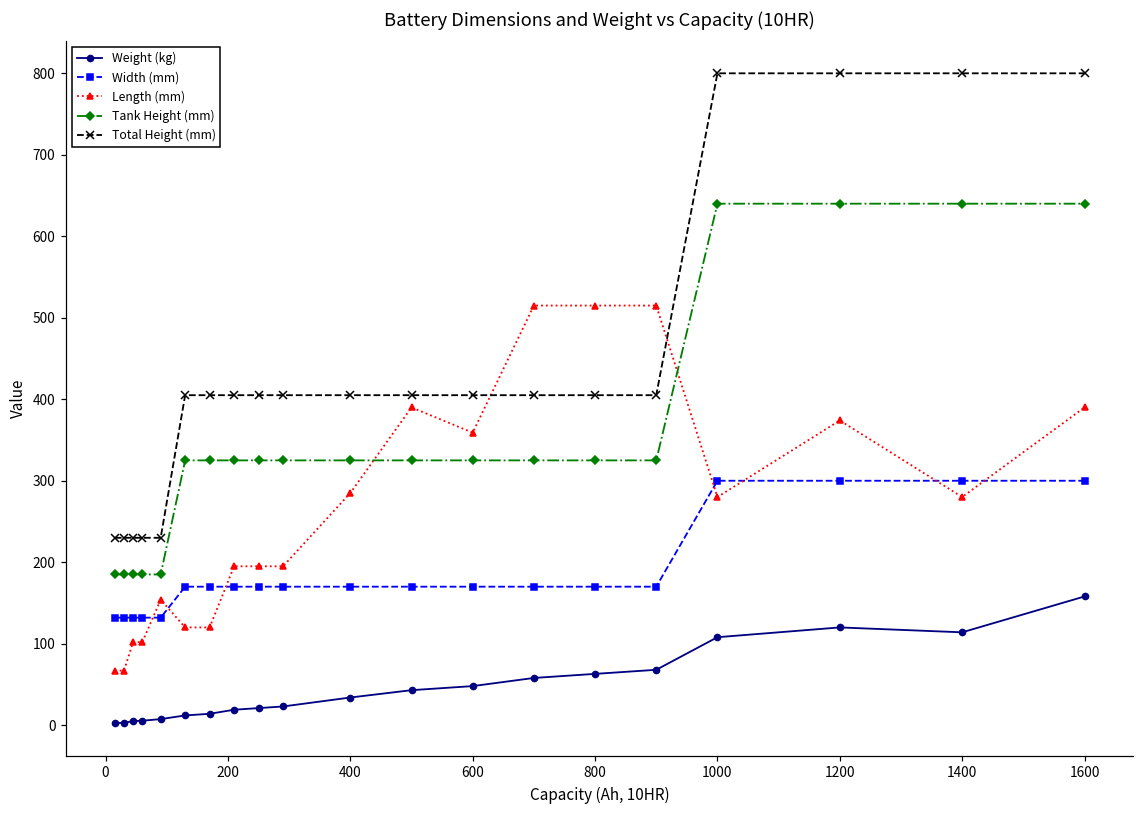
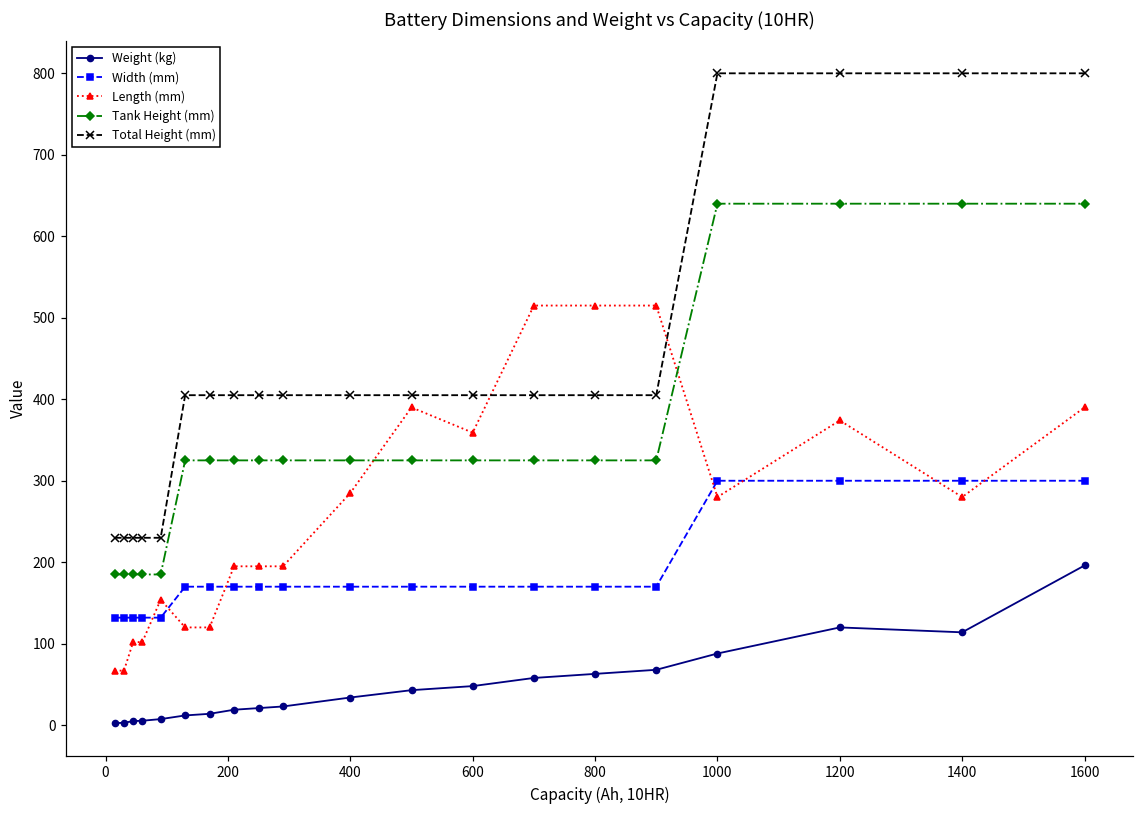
  {
    "Weight (kg)": {
      "400": 30,
      "600": 50,
      "800": 60,
-     "1000": 110,
+     "1000": 90,
      "1200": 120,
      "1400": 110,
-     "1600": 160
+     "1600": 200
    },
    "Width (mm)": {
      "400": 170,
      "600": 170,
      "800": 170,
      "1000": 300,
      "1200": 300,
      "1400": 300,
      "1600": 300
    },
    "Length (mm)": {
      "400": 290,
      "600": 360,
      "800": 520,
      "1000": 280,
      "1200": 370,
      "1400": 280,
      "1600": 390
    },
    "Tank Height (mm)": {
      "400": 330,
      "600": 330,
      "800": 330,
      "1000": 640,
      "1200": 640,
      "1400": 640,
      "1600": 640
    },
    "Total Height (mm)": {
      "400": 410,
      "600": 410,
      "800": 410,
      "1000": 800,
      "1200": 800,
      "1400": 800,
      "1600": 800
    }
  }
